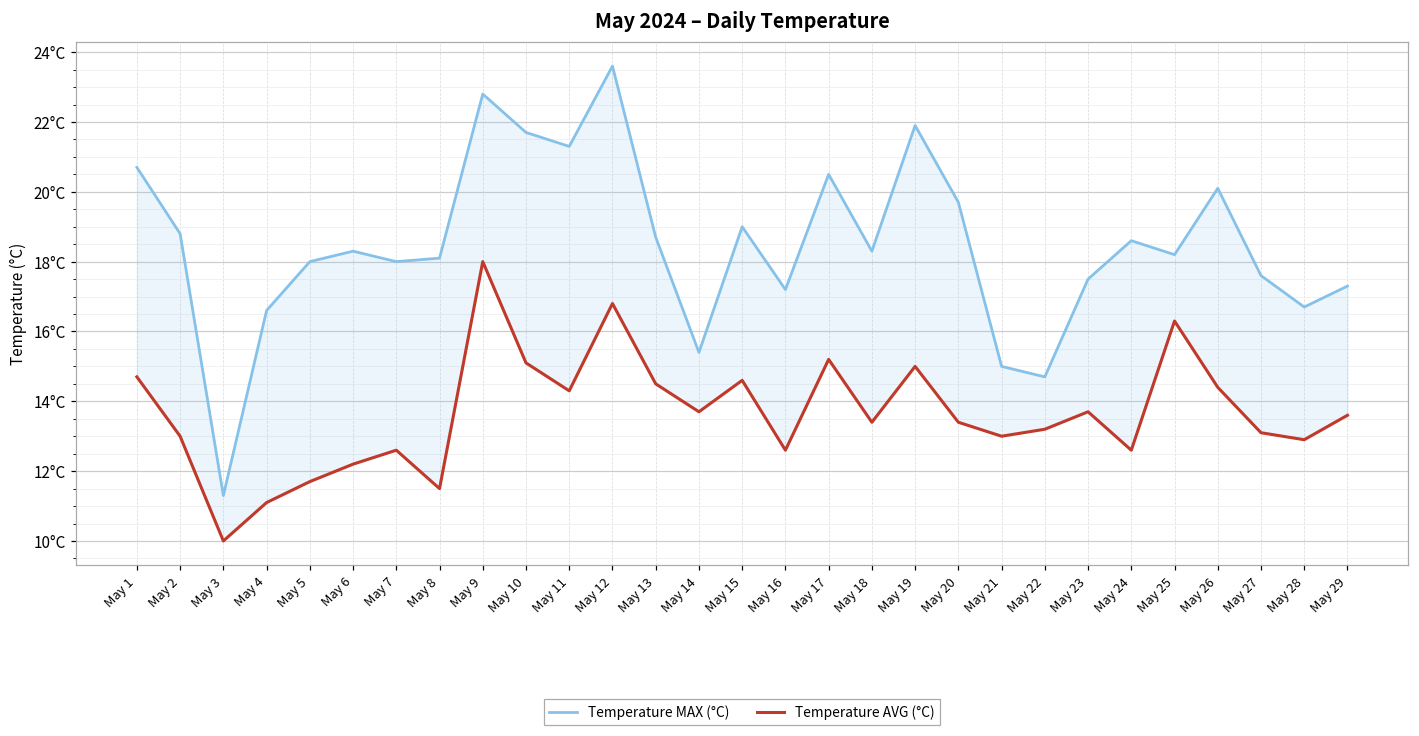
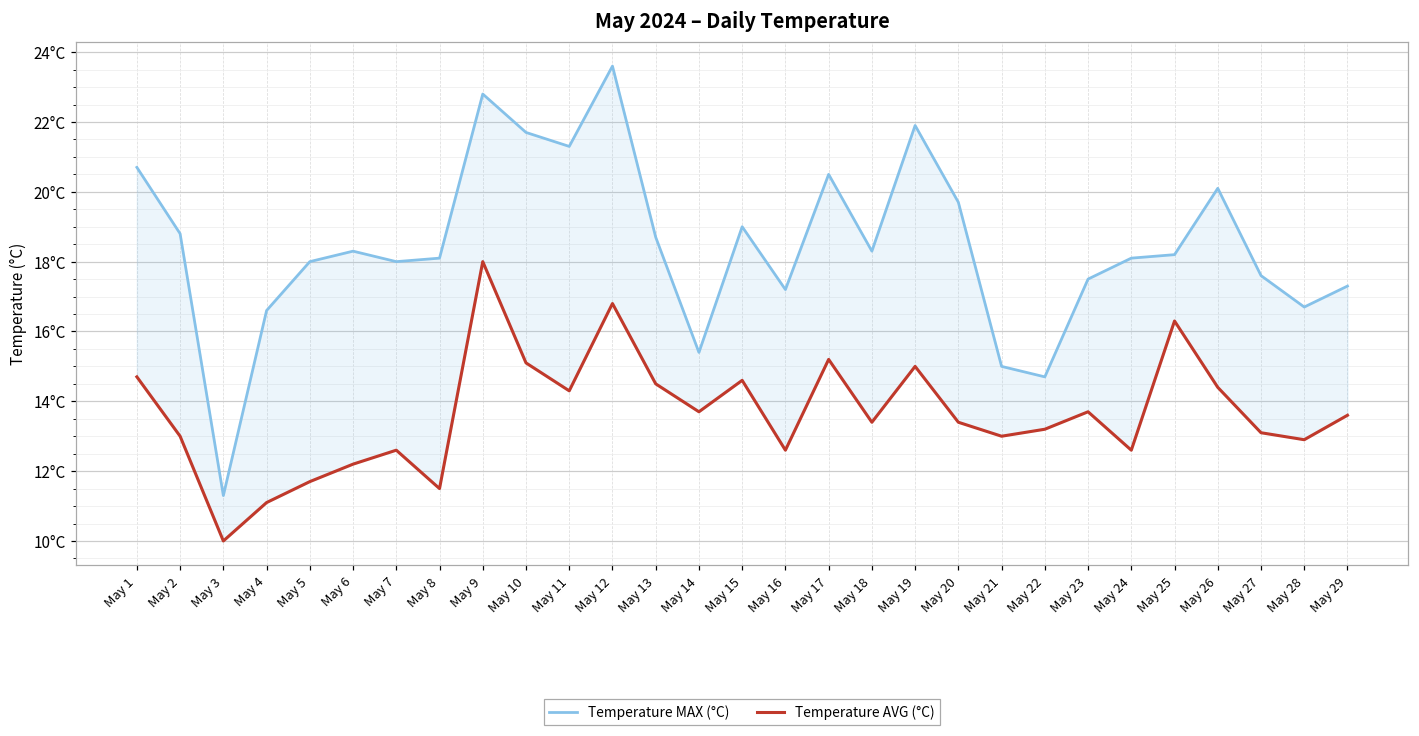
  {
    "Temperature MAX (°C)": {
      "May 1": "20.7°C",
      "May 2": "18.8°C",
      "May 3": "11.3°C",
      "May 4": "16.6°C",
      "May 5": "18.0°C",
      "May 6": "18.3°C",
      "May 7": "18.0°C",
      "May 8": "18.1°C",
      "May 9": "22.8°C",
      "May 10": "21.7°C",
      "May 11": "21.3°C",
      "May 12": "23.6°C",
      "May 13": "18.7°C",
      "May 14": "15.4°C",
      "May 15": "19.0°C",
      "May 16": "17.2°C",
      "May 17": "20.5°C",
      "May 18": "18.3°C",
      "May 19": "21.9°C",
      "May 20": "19.7°C",
      "May 21": "15.0°C",
      "May 22": "14.7°C",
      "May 23": "17.5°C",
-     "May 24": "18.6°C",
+     "May 24": "18.1°C",
      "May 25": "18.2°C",
      "May 26": "20.1°C",
      "May 27": "17.6°C",
      "May 28": "16.7°C",
      "May 29": "17.3°C"
    },
    "Temperature AVG (°C)": {
      "May 1": "14.7°C",
      "May 2": "13.0°C",
      "May 3": "10.0°C",
      "May 4": "11.1°C",
      "May 5": "11.7°C",
      "May 6": "12.2°C",
      "May 7": "12.6°C",
      "May 8": "11.5°C",
      "May 9": "18.0°C",
      "May 10": "15.1°C",
      "May 11": "14.3°C",
      "May 12": "16.8°C",
      "May 13": "14.5°C",
      "May 14": "13.7°C",
      "May 15": "14.6°C",
      "May 16": "12.6°C",
      "May 17": "15.2°C",
      "May 18": "13.4°C",
      "May 19": "15.0°C",
      "May 20": "13.4°C",
      "May 21": "13.0°C",
      "May 22": "13.2°C",
      "May 23": "13.7°C",
      "May 24": "12.6°C",
      "May 25": "16.3°C",
      "May 26": "14.4°C",
      "May 27": "13.1°C",
      "May 28": "12.9°C",
      "May 29": "13.6°C"
    }
  }
